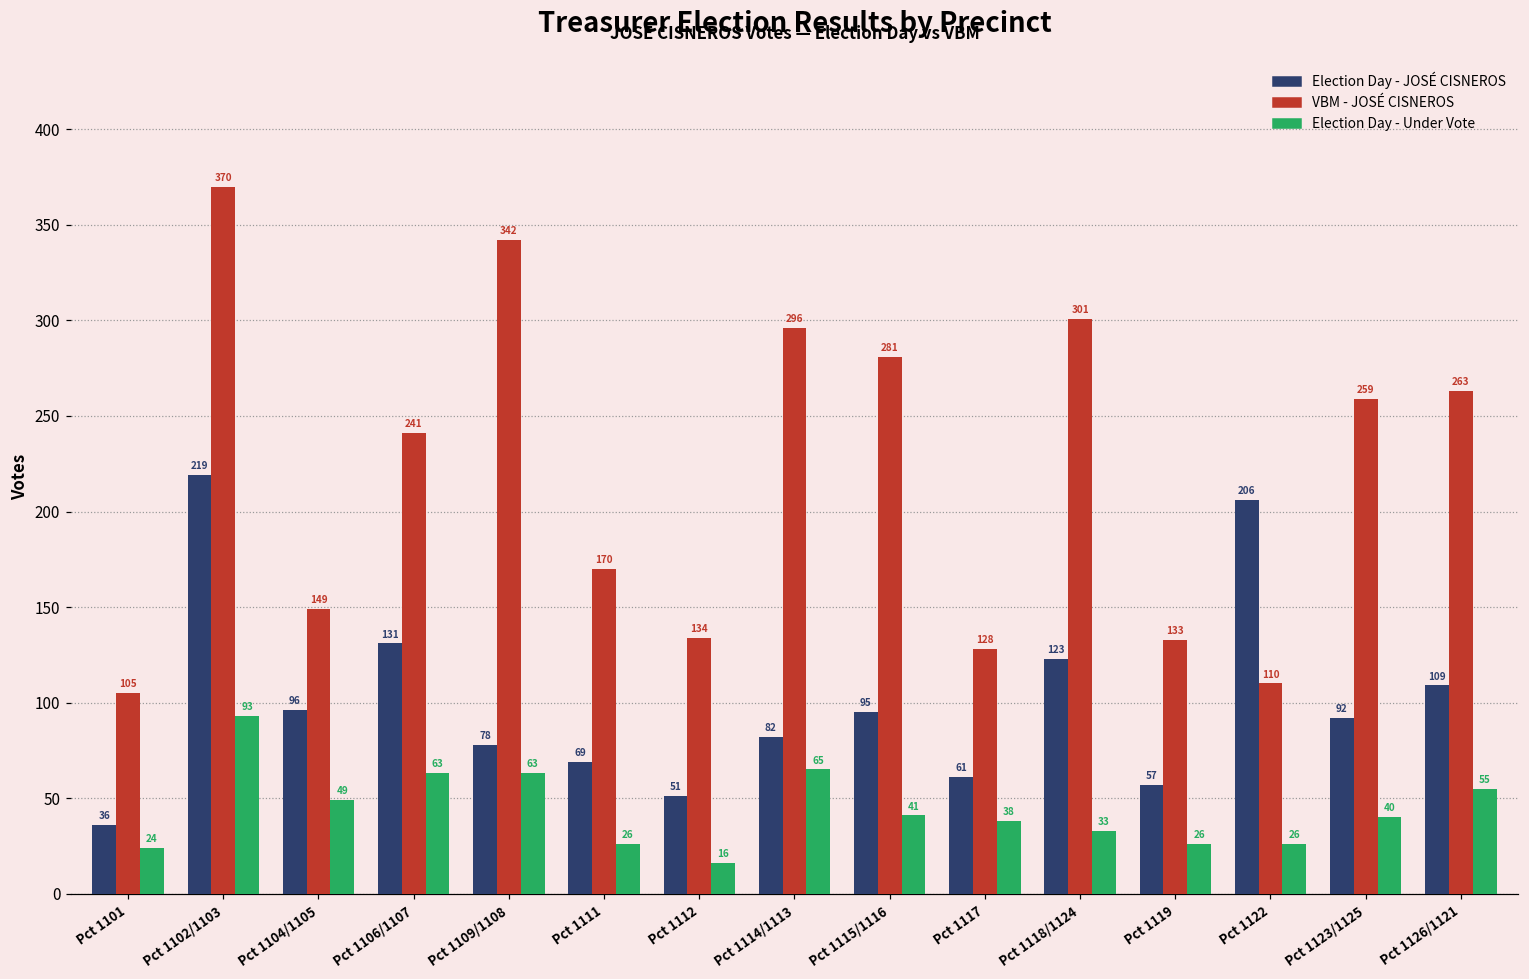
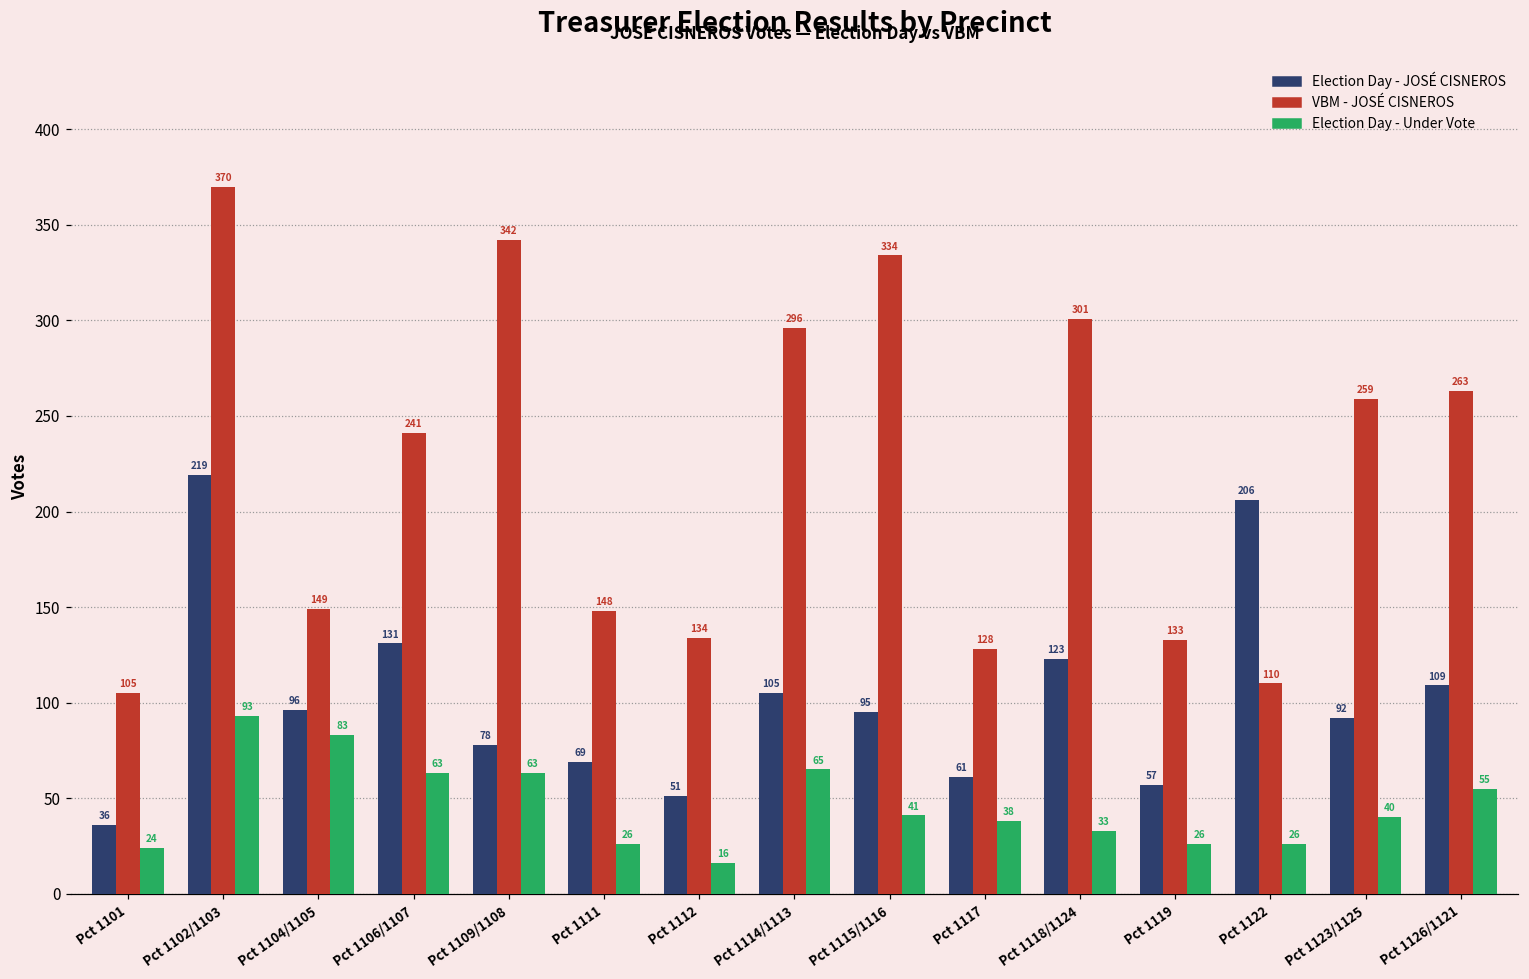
  {
    "Election Day - JOSÉ CISNEROS": {
      "Pct 1101": 36,
      "Pct 1102/1103": 219,
      "Pct 1104/1105": 96,
      "Pct 1106/1107": 131,
      "Pct 1109/1108": 78,
      "Pct 1111": 69,
      "Pct 1112": 51,
-     "Pct 1114/1113": 82,
+     "Pct 1114/1113": 105,
      "Pct 1115/1116": 95,
      "Pct 1117": 61,
      "Pct 1118/1124": 123,
      "Pct 1119": 57,
      "Pct 1122": 206,
      "Pct 1123/1125": 92,
      "Pct 1126/1121": 109
    },
    "VBM - JOSÉ CISNEROS": {
      "Pct 1101": 105,
      "Pct 1102/1103": 370,
      "Pct 1104/1105": 149,
      "Pct 1106/1107": 241,
      "Pct 1109/1108": 342,
-     "Pct 1111": 170,
+     "Pct 1111": 148,
      "Pct 1112": 134,
      "Pct 1114/1113": 296,
-     "Pct 1115/1116": 281,
+     "Pct 1115/1116": 334,
      "Pct 1117": 128,
      "Pct 1118/1124": 301,
      "Pct 1119": 133,
      "Pct 1122": 110,
      "Pct 1123/1125": 259,
      "Pct 1126/1121": 263
    },
    "Election Day - Under Vote": {
      "Pct 1101": 24,
      "Pct 1102/1103": 93,
-     "Pct 1104/1105": 49,
+     "Pct 1104/1105": 83,
      "Pct 1106/1107": 63,
      "Pct 1109/1108": 63,
      "Pct 1111": 26,
      "Pct 1112": 16,
      "Pct 1114/1113": 65,
      "Pct 1115/1116": 41,
      "Pct 1117": 38,
      "Pct 1118/1124": 33,
      "Pct 1119": 26,
      "Pct 1122": 26,
      "Pct 1123/1125": 40,
      "Pct 1126/1121": 55
    }
  }
